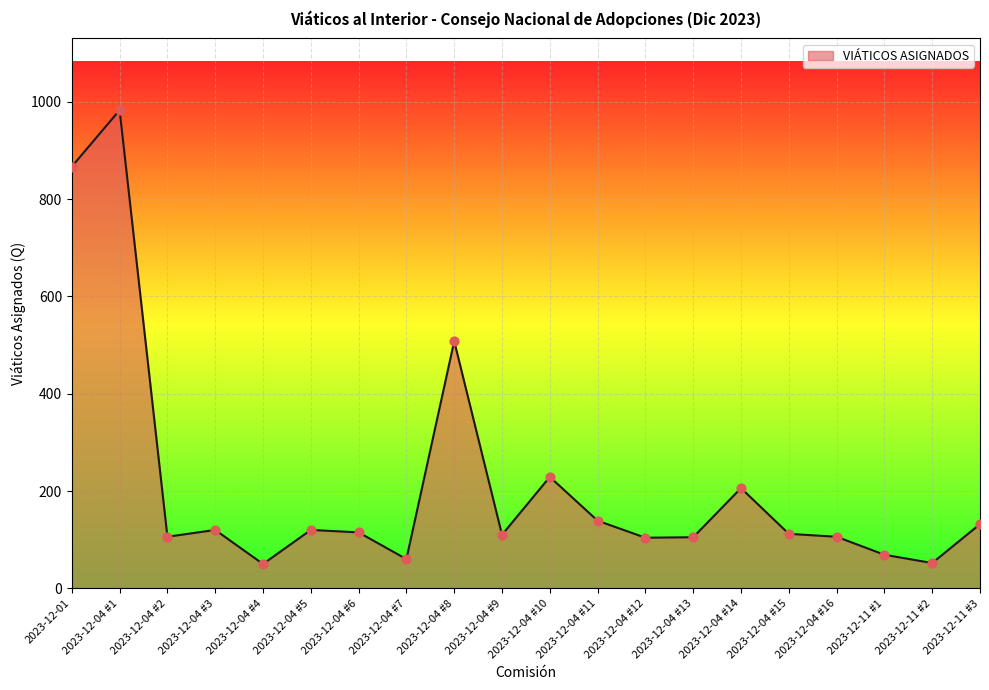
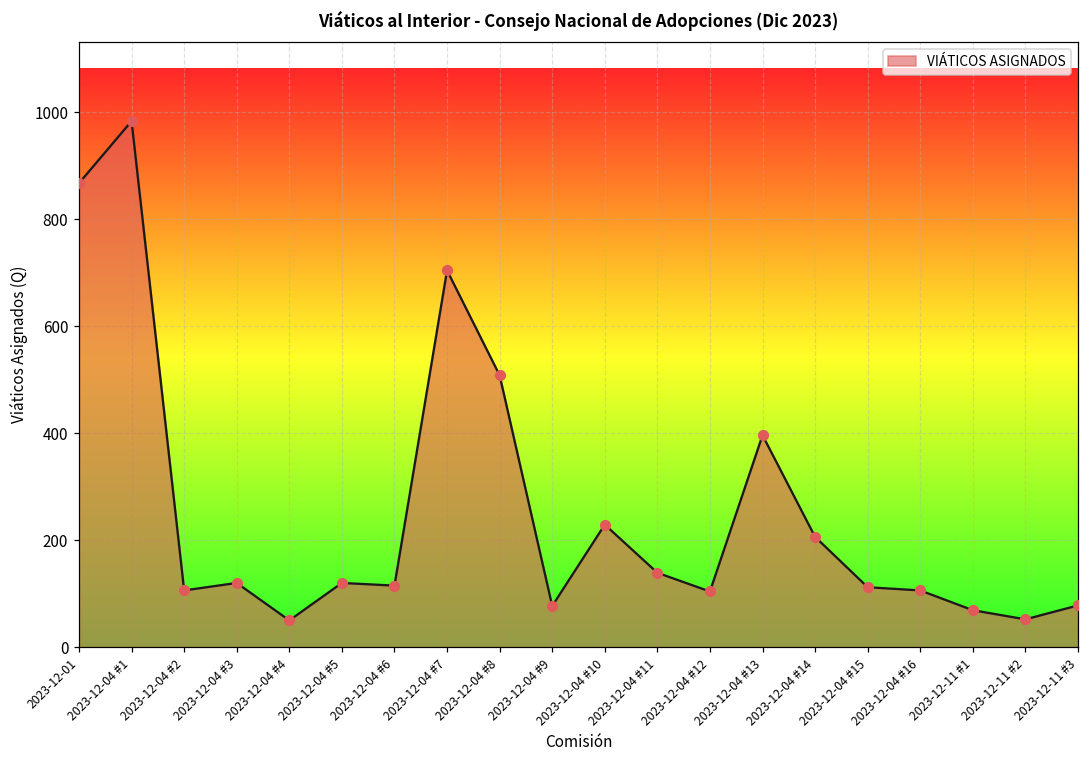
  {
    "2023-12-01": 870,
    "2023-12-04 #1": 980,
    "2023-12-04 #2": 110,
    "2023-12-04 #3": 120,
    "2023-12-04 #4": 50,
    "2023-12-04 #5": 120,
    "2023-12-04 #6": 120,
-   "2023-12-04 #7": 60,
+   "2023-12-04 #7": 700,
    "2023-12-04 #8": 510,
-   "2023-12-04 #9": 110,
+   "2023-12-04 #9": 80,
    "2023-12-04 #10": 230,
    "2023-12-04 #11": 140,
    "2023-12-04 #12": 100,
-   "2023-12-04 #13": 110,
+   "2023-12-04 #13": 400,
    "2023-12-04 #14": 210,
    "2023-12-04 #15": 110,
    "2023-12-04 #16": 110,
    "2023-12-11 #1": 70,
    "2023-12-11 #2": 50,
-   "2023-12-11 #3": 130
+   "2023-12-11 #3": 80
  }
